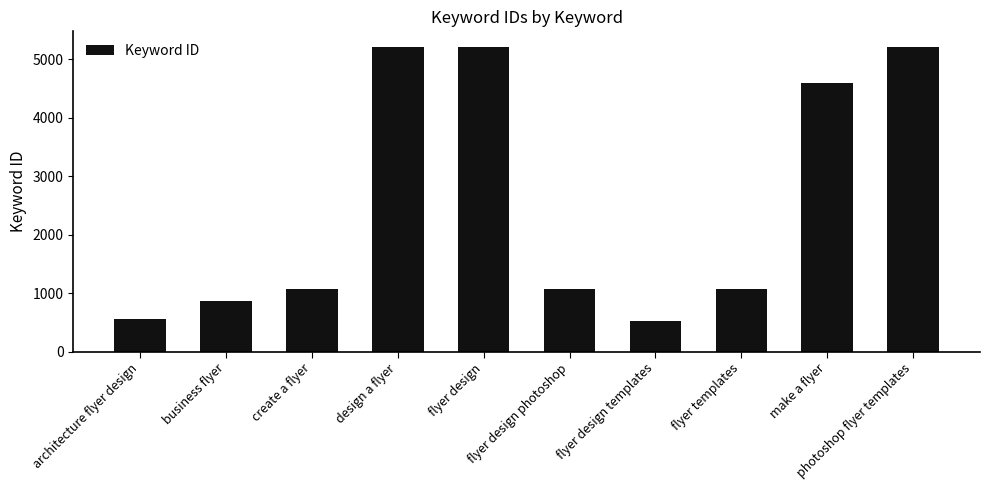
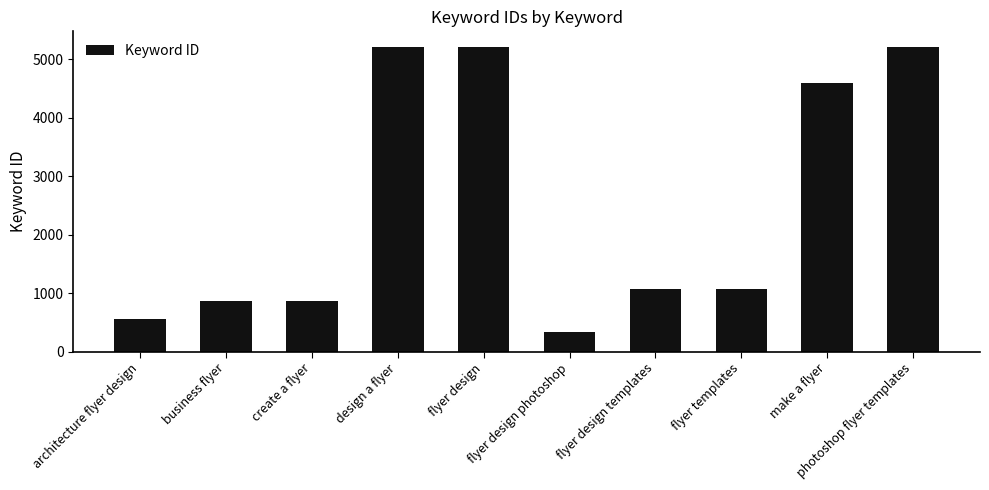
  {
    "architecture flyer design": 600,
    "business flyer": 900,
-   "create a flyer": 1100,
+   "create a flyer": 900,
    "design a flyer": 5200,
    "flyer design": 5200,
-   "flyer design photoshop": 1100,
-   "flyer design templates": 500,
+   "flyer design photoshop": 300,
+   "flyer design templates": 1100,
    "flyer templates": 1100,
    "make a flyer": 4600,
    "photoshop flyer templates": 5200
  }
